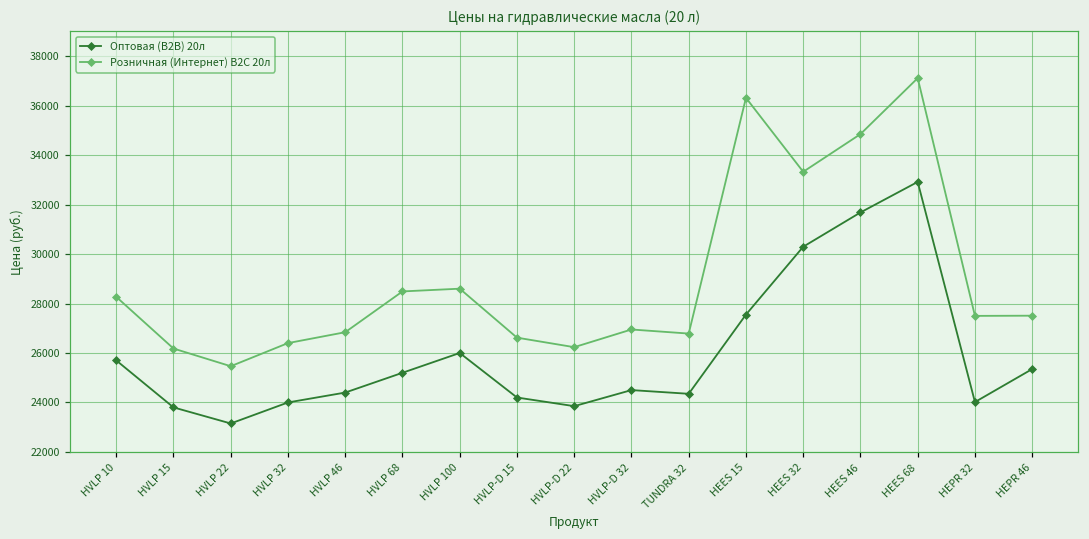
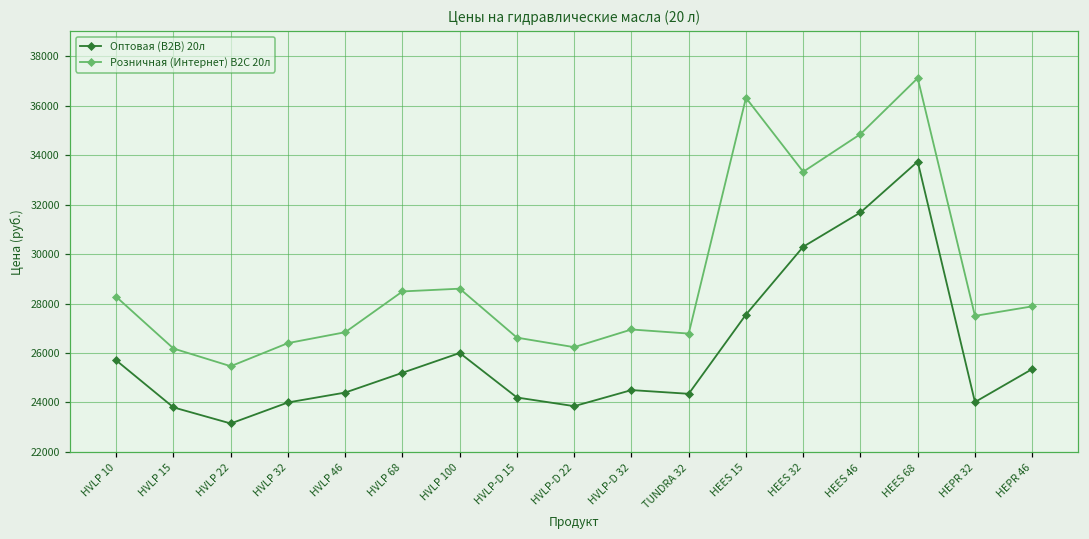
  {
    "Оптовая (В2В) 20л": {
      "HVLP 10": 25700,
      "HVLP 15": 23800,
      "HVLP 22": 23200,
      "HVLP 32": 24000,
      "HVLP 46": 24400,
      "HVLP 68": 25200,
      "HVLP 100": 26000,
      "HVLP-D 15": 24200,
      "HVLP-D 22": 23900,
      "HVLP-D 32": 24500,
      "TUNDRA 32": 24400,
      "HEES 15": 27600,
      "HEES 32": 30300,
      "HEES 46": 31700,
-     "HEES 68": 32900,
+     "HEES 68": 33700,
      "HEPR 32": 24000,
      "HEPR 46": 25400
    },
    "Розничная (Интернет) В2С 20л": {
      "HVLP 10": 28300,
      "HVLP 15": 26200,
      "HVLP 22": 25500,
      "HVLP 32": 26400,
      "HVLP 46": 26800,
      "HVLP 68": 28500,
      "HVLP 100": 28600,
      "HVLP-D 15": 26600,
      "HVLP-D 22": 26200,
      "HVLP-D 32": 27000,
      "TUNDRA 32": 26800,
      "HEES 15": 36300,
      "HEES 32": 33300,
      "HEES 46": 34900,
      "HEES 68": 37100,
      "HEPR 32": 27500,
-     "HEPR 46": 27500
+     "HEPR 46": 27900
    }
  }
